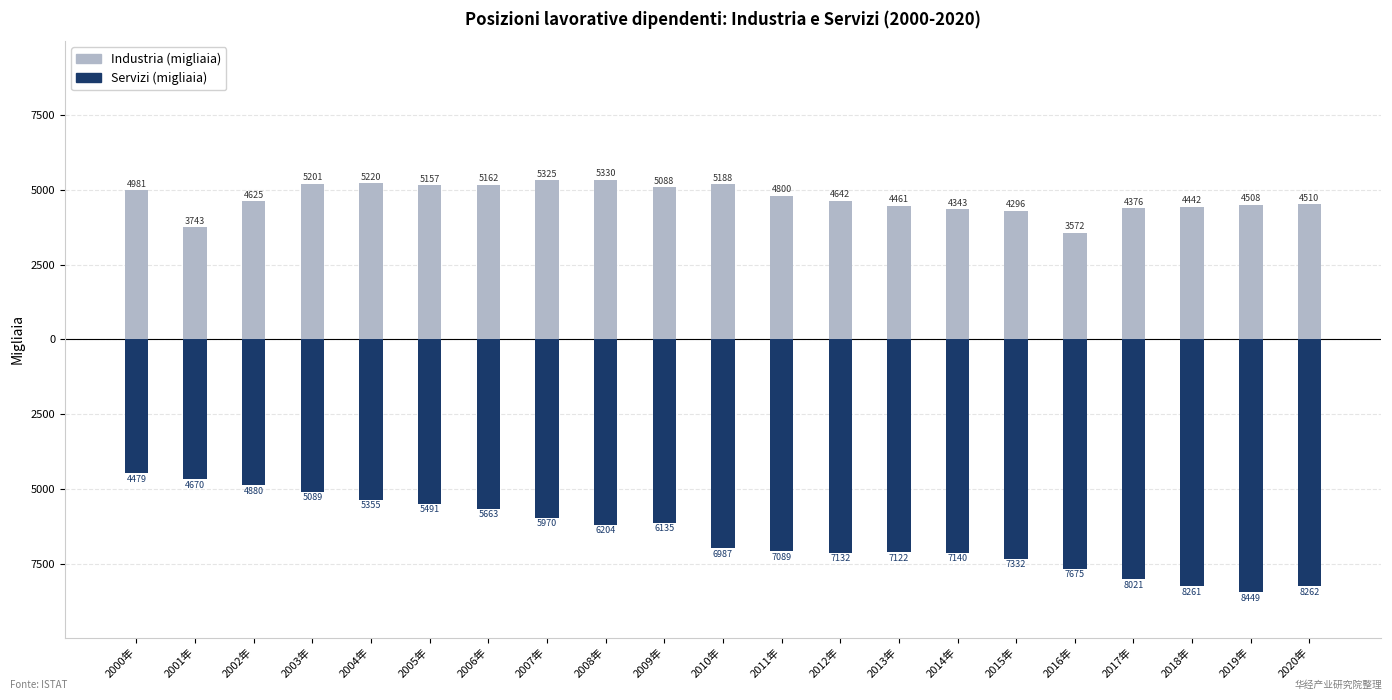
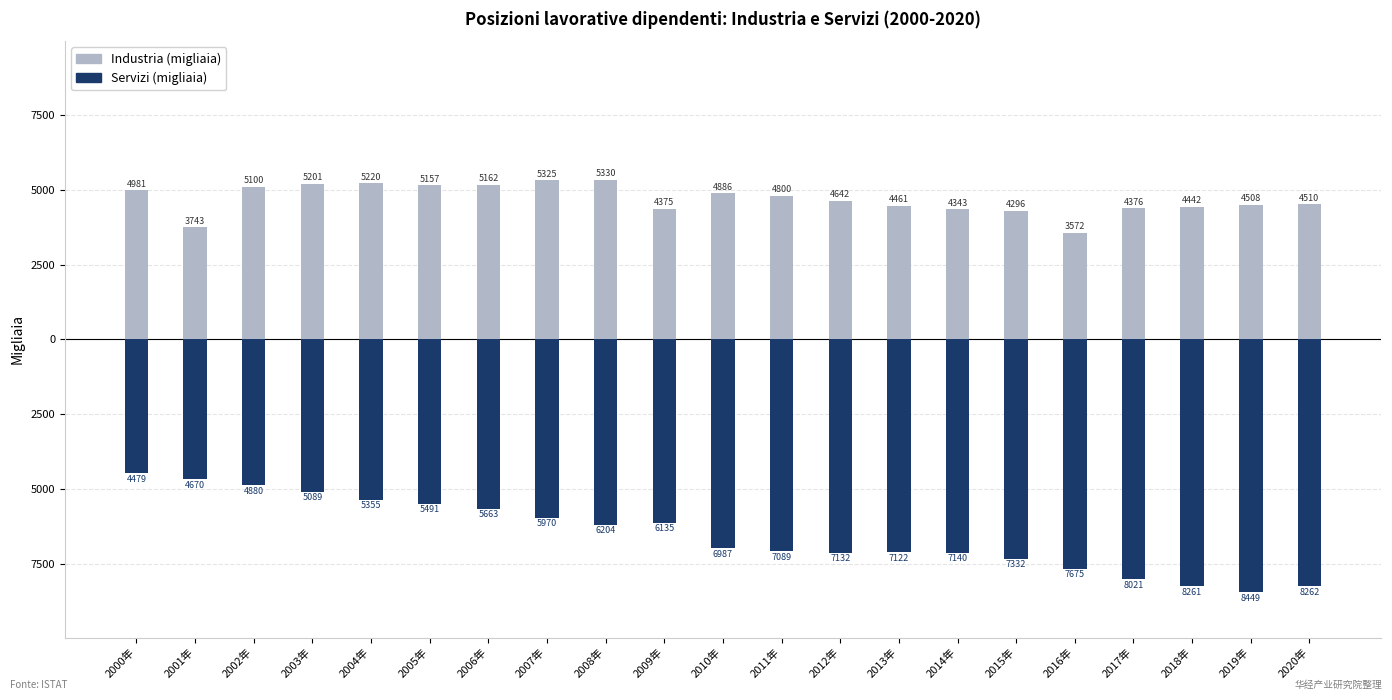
  {
    "Industria (migliaia)": {
-     "2002年": 4625,
+     "2002年": 5100,
      "2005年": 5157,
      "2007年": 5325,
-     "2009年": 5088,
-     "2010年": 5188,
+     "2009年": 4375,
+     "2010年": 4886,
      "2011年": 4800,
      "2016年": 3572
    }
  }
